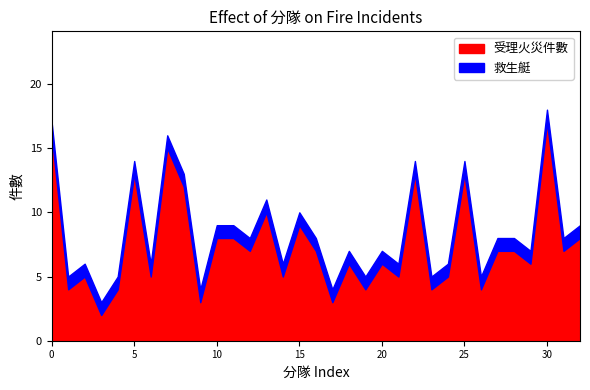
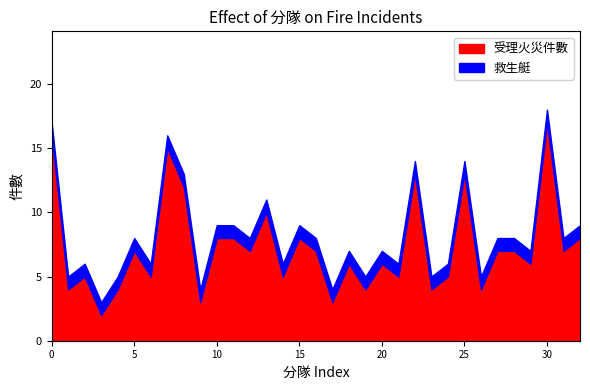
  {
    "受理火災件數": {
-     "5": 13,
-     "15": 9
+     "5": 7,
+     "15": 8
    },
    "救生艇": {
      "0": 1,
      "5": 1,
      "10": 1,
      "15": 1,
      "20": 1,
      "25": 1,
      "30": 1
    }
  }
